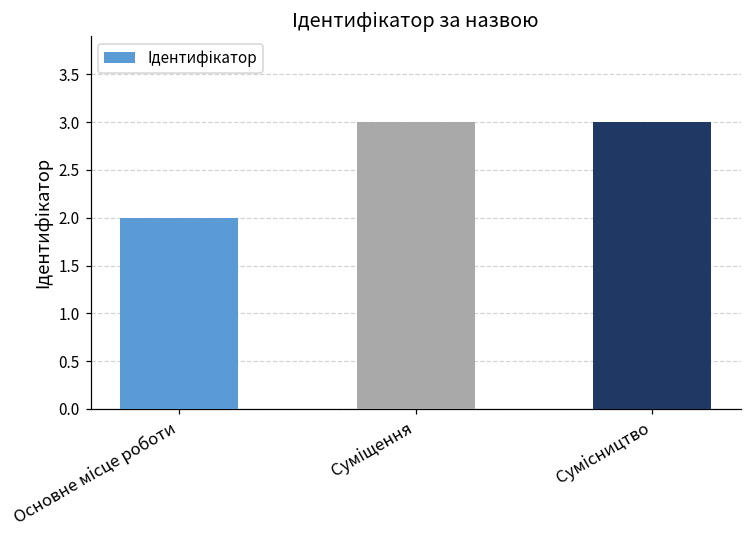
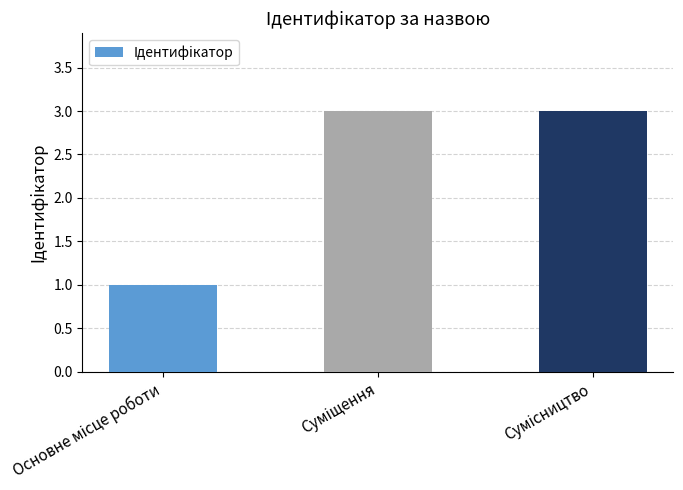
  {
-   "Основне місце роботи": 2,
+   "Основне місце роботи": 1,
    "Суміщення": 3,
    "Сумісництво": 3
  }
